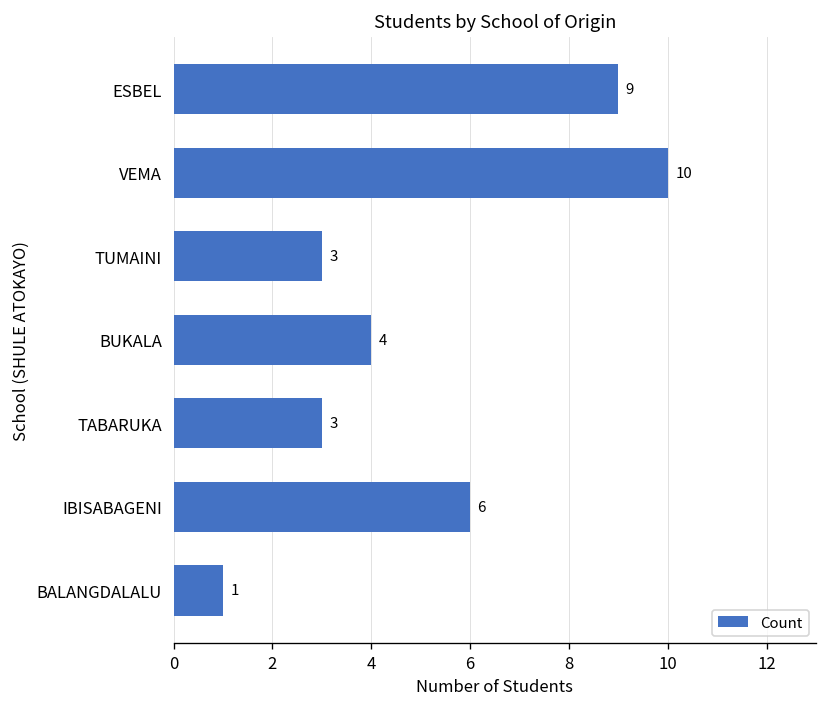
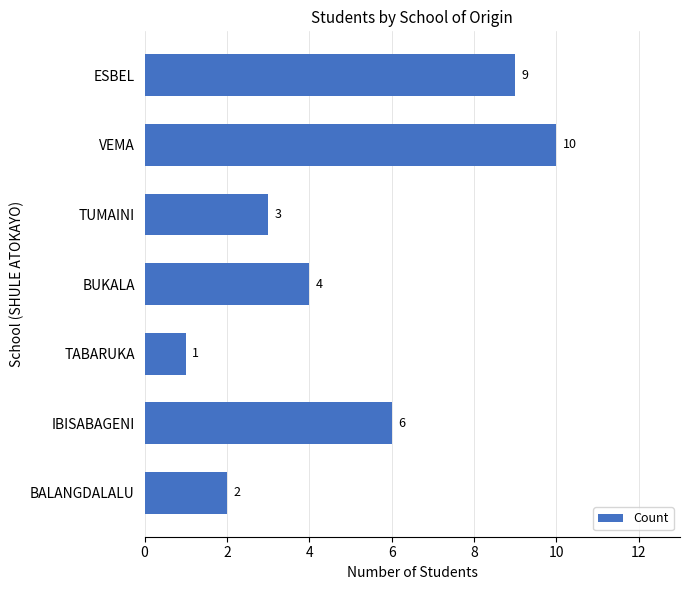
  {
    "ESBEL": 9,
    "VEMA": 10,
    "TUMAINI": 3,
    "BUKALA": 4,
-   "TABARUKA": 3,
+   "TABARUKA": 1,
    "IBISABAGENI": 6,
-   "BALANGDALALU": 1
+   "BALANGDALALU": 2
  }
